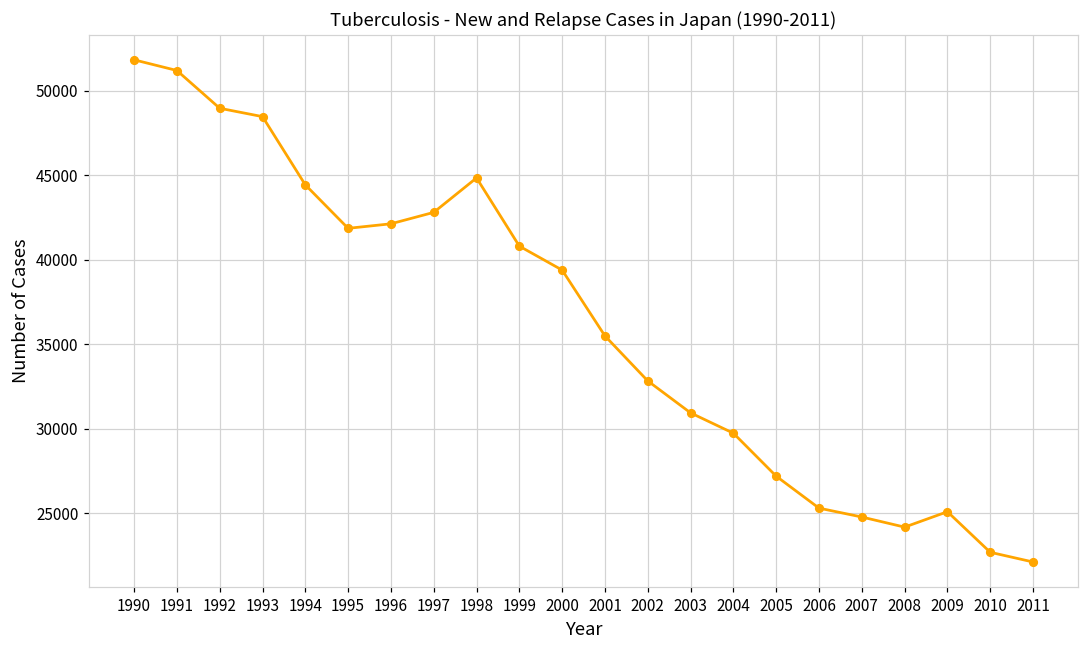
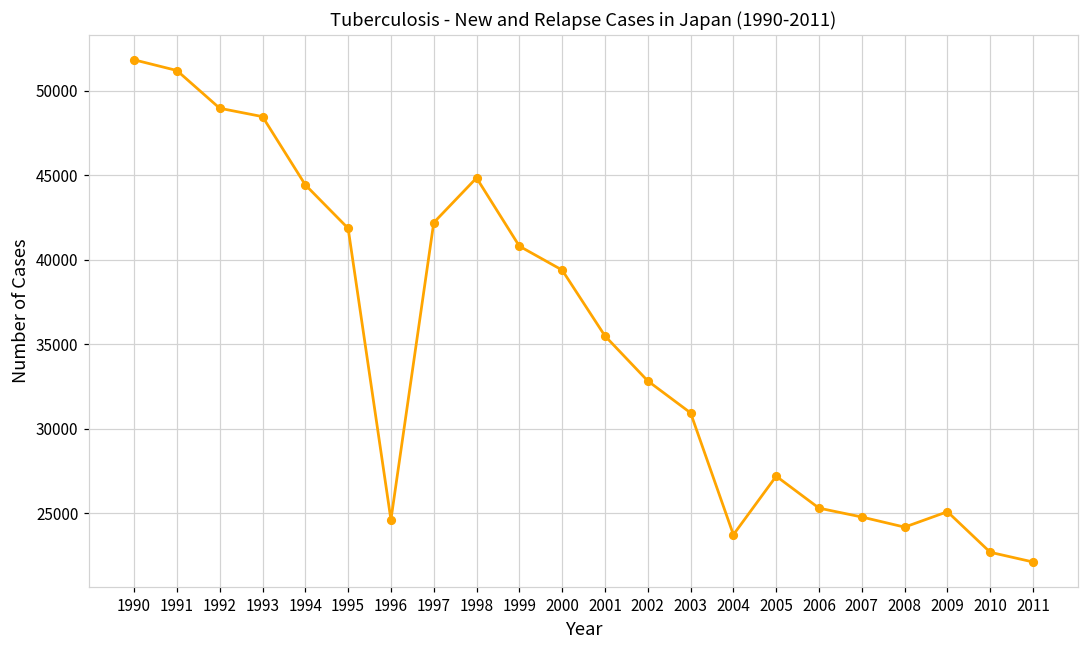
  {
    "1990": 51800,
    "1991": 51200,
    "1992": 49000,
    "1993": 48500,
    "1994": 44400,
    "1995": 41900,
-   "1996": 42100,
-   "1997": 42800,
+   "1996": 24600,
+   "1997": 42200,
    "1998": 44800,
    "1999": 40800,
    "2000": 39400,
    "2001": 35500,
    "2002": 32800,
    "2003": 30900,
-   "2004": 29700,
+   "2004": 23700,
    "2005": 27200,
    "2006": 25300,
    "2007": 24800,
    "2008": 24200,
    "2009": 25100,
    "2010": 22700,
    "2011": 22100
  }
